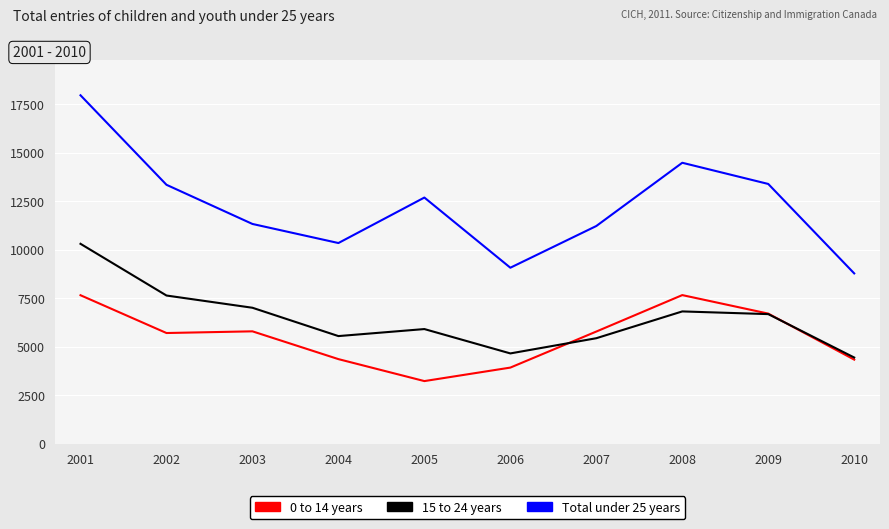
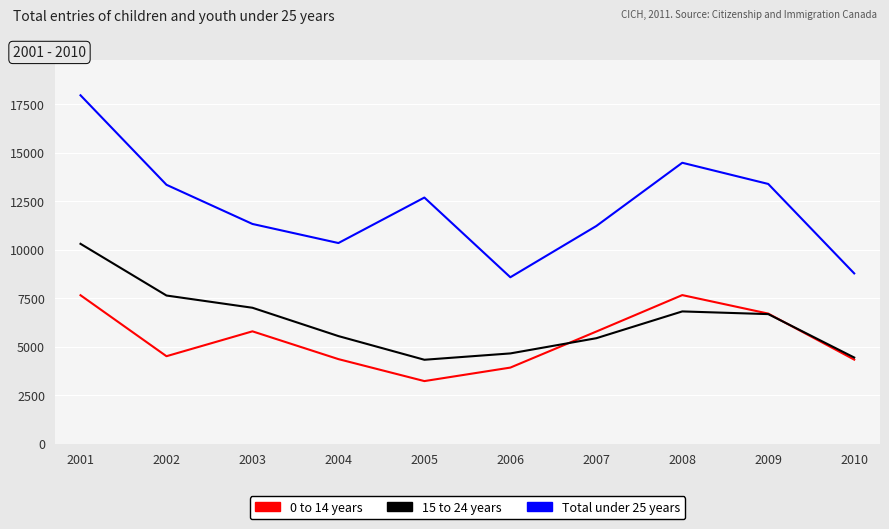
  {
    "0 to 14 years": {
      "2001": 7700,
-     "2002": 5700,
+     "2002": 4500,
      "2003": 5800,
      "2004": 4400,
      "2005": 3200,
      "2006": 3900,
      "2007": 5800,
      "2008": 7700
    },
    "15 to 24 years": {
      "2001": 10300,
      "2002": 7600,
      "2003": 7000,
      "2004": 5600,
-     "2005": 5900,
+     "2005": 4300,
      "2006": 4700,
      "2007": 5400,
      "2008": 6800
    },
    "Total under 25 years": {
      "2001": 18000,
      "2002": 13400,
      "2003": 11300,
      "2004": 10400,
      "2005": 12700,
-     "2006": 9100,
+     "2006": 8600,
      "2007": 11200,
      "2008": 14500,
      "2009": 13400,
      "2010": 8800
    }
  }
